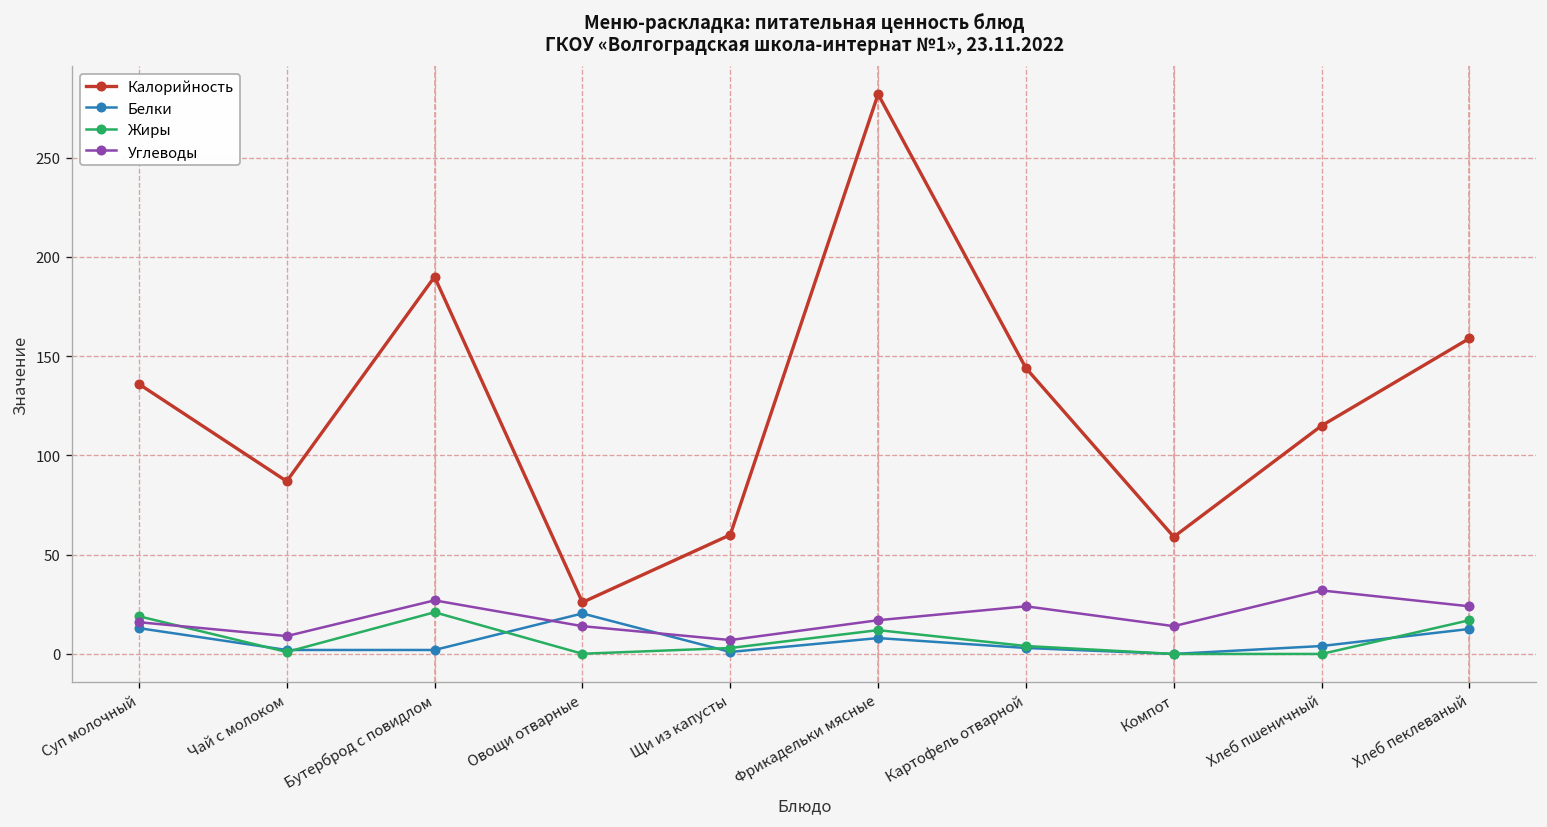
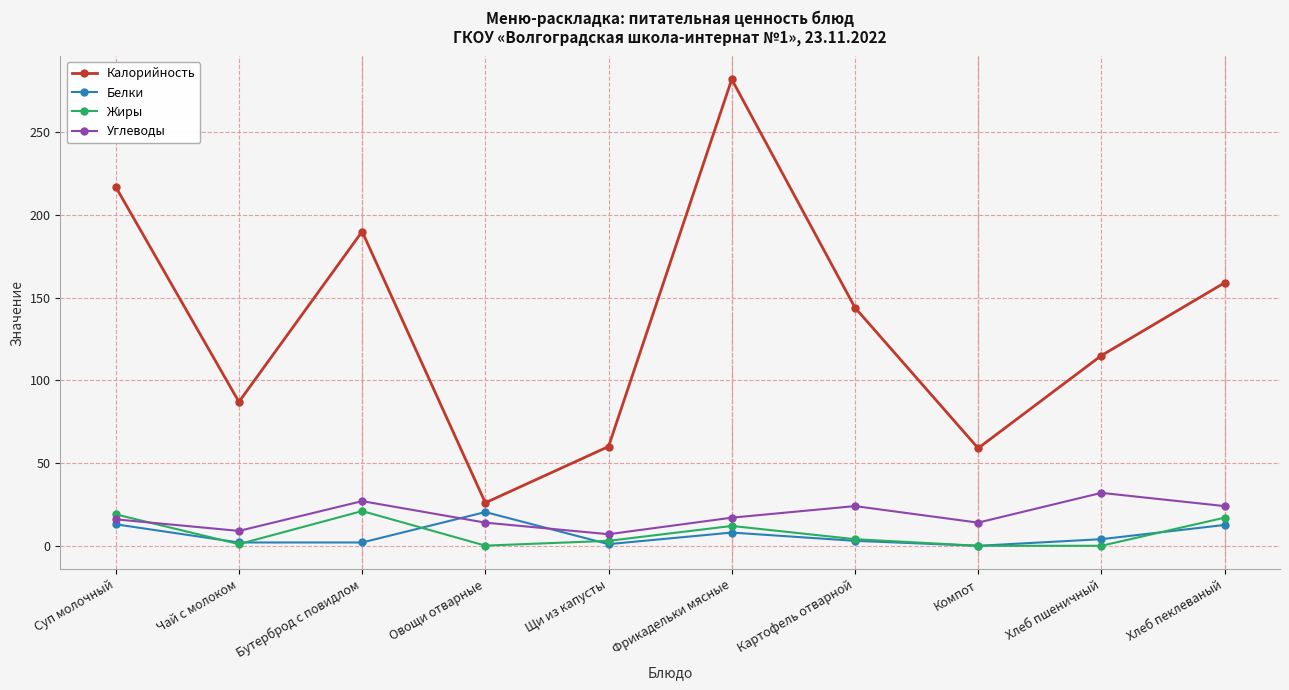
  {
    "Калорийность": {
-     "Суп молочный": 136,
+     "Суп молочный": 217,
      "Чай с молоком": 87,
      "Бутерброд с повидлом": 190,
      "Овощи отварные": 26,
      "Щи из капусты": 60,
      "Фрикадельки мясные": 282,
      "Картофель отварной": 144,
      "Компот": 59,
      "Хлеб пшеничный": 115,
      "Хлеб пеклеваный": 159
    },
    "Белки": {
      "Суп молочный": 13,
      "Бутерброд с повидлом": 2,
      "Овощи отварные": 20,
      "Щи из капусты": 1,
      "Фрикадельки мясные": 8,
      "Хлеб пшеничный": 4,
      "Хлеб пеклеваный": 13
    },
    "Жиры": {
      "Суп молочный": 19,
      "Бутерброд с повидлом": 21,
      "Овощи отварные": 0,
      "Щи из капусты": 3,
      "Фрикадельки мясные": 12,
      "Хлеб пшеничный": 0,
      "Хлеб пеклеваный": 17
    },
    "Углеводы": {
      "Суп молочный": 16,
      "Чай с молоком": 9,
      "Бутерброд с повидлом": 27,
      "Овощи отварные": 14,
      "Щи из капусты": 7,
      "Фрикадельки мясные": 17,
      "Картофель отварной": 24,
      "Компот": 14,
      "Хлеб пшеничный": 32,
      "Хлеб пеклеваный": 24
    }
  }
